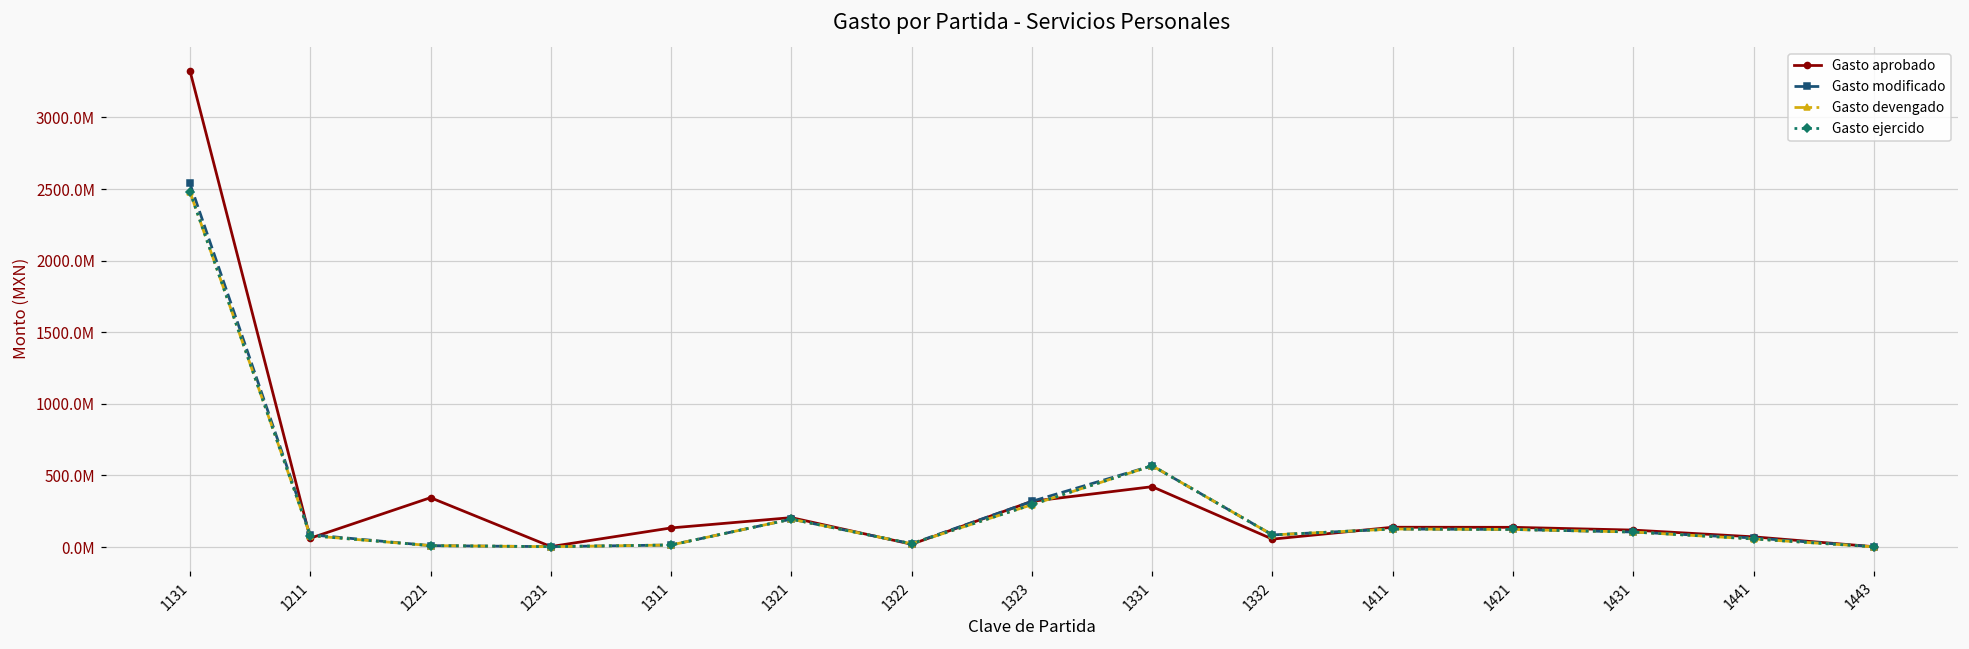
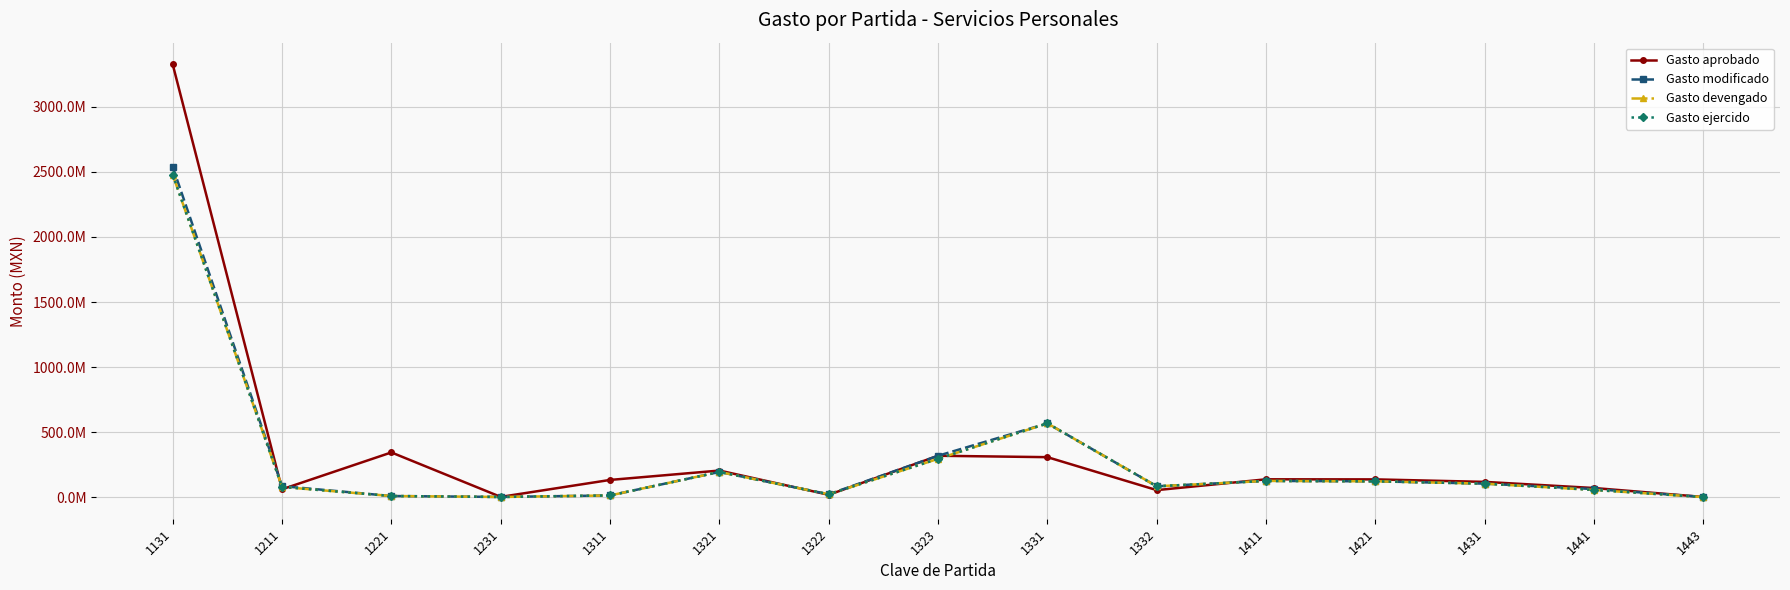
  {
    "Gasto aprobado": {
      "1131": 3330000000,
      "1221": 340000000,
      "1311": 130000000,
-     "1331": 420000000,
+     "1331": 310000000,
      "1332": 60000000
    }
  }
